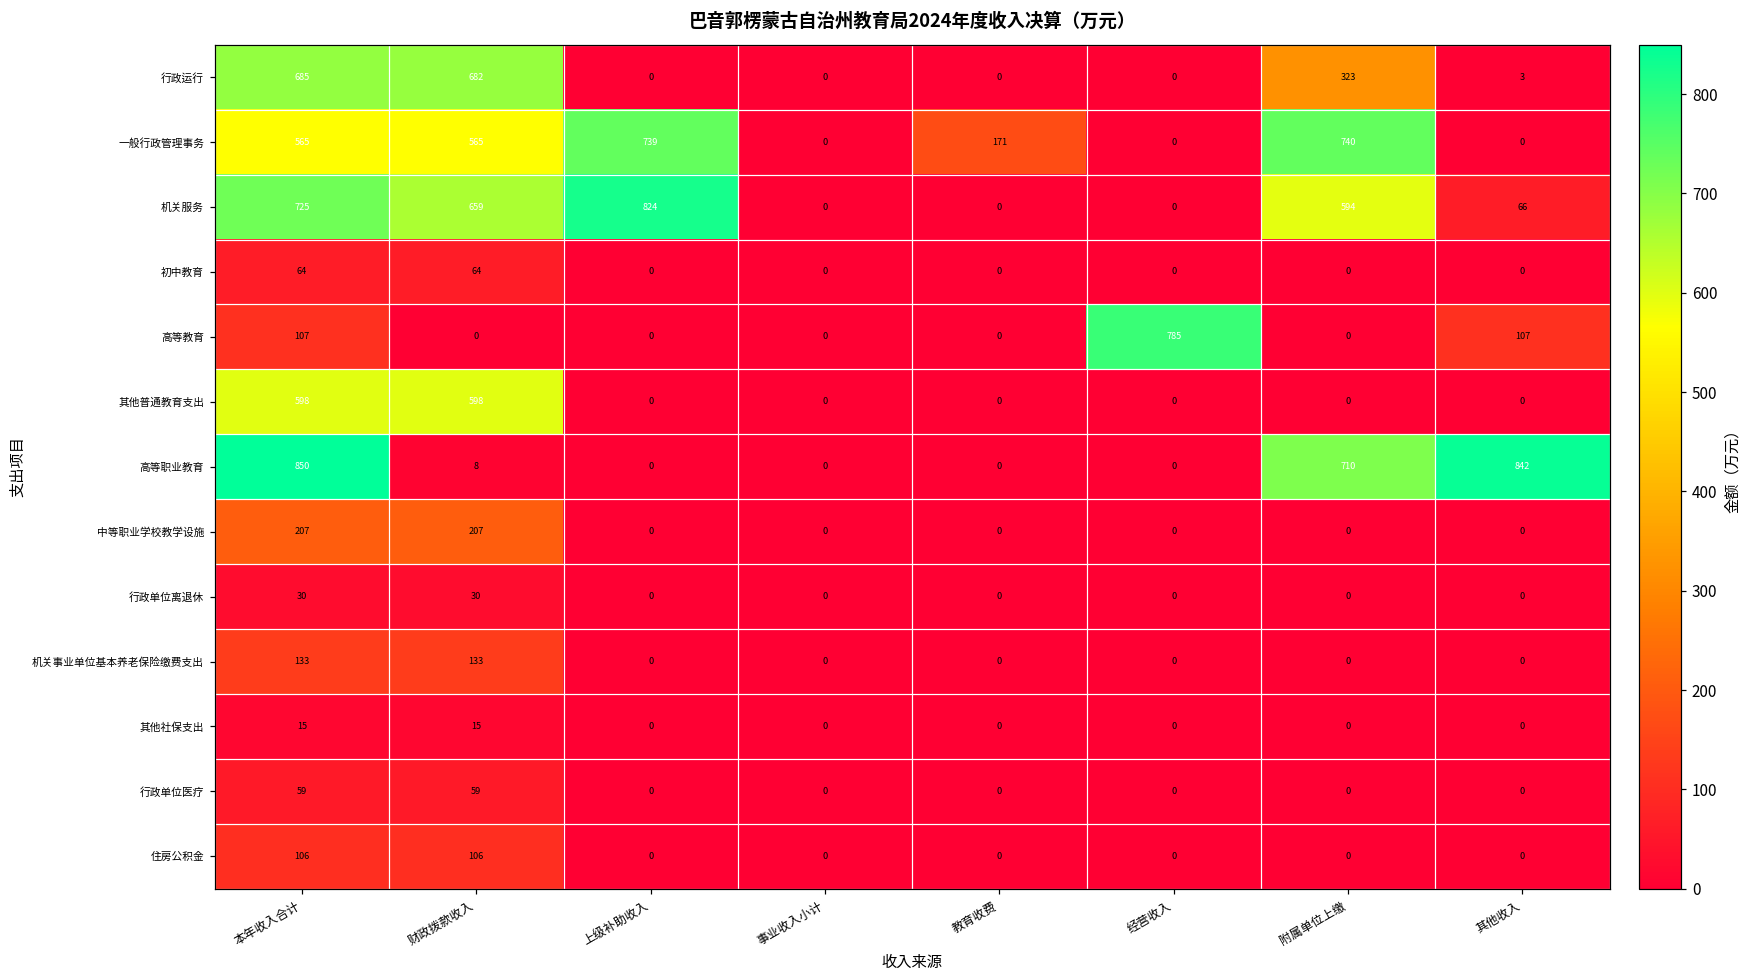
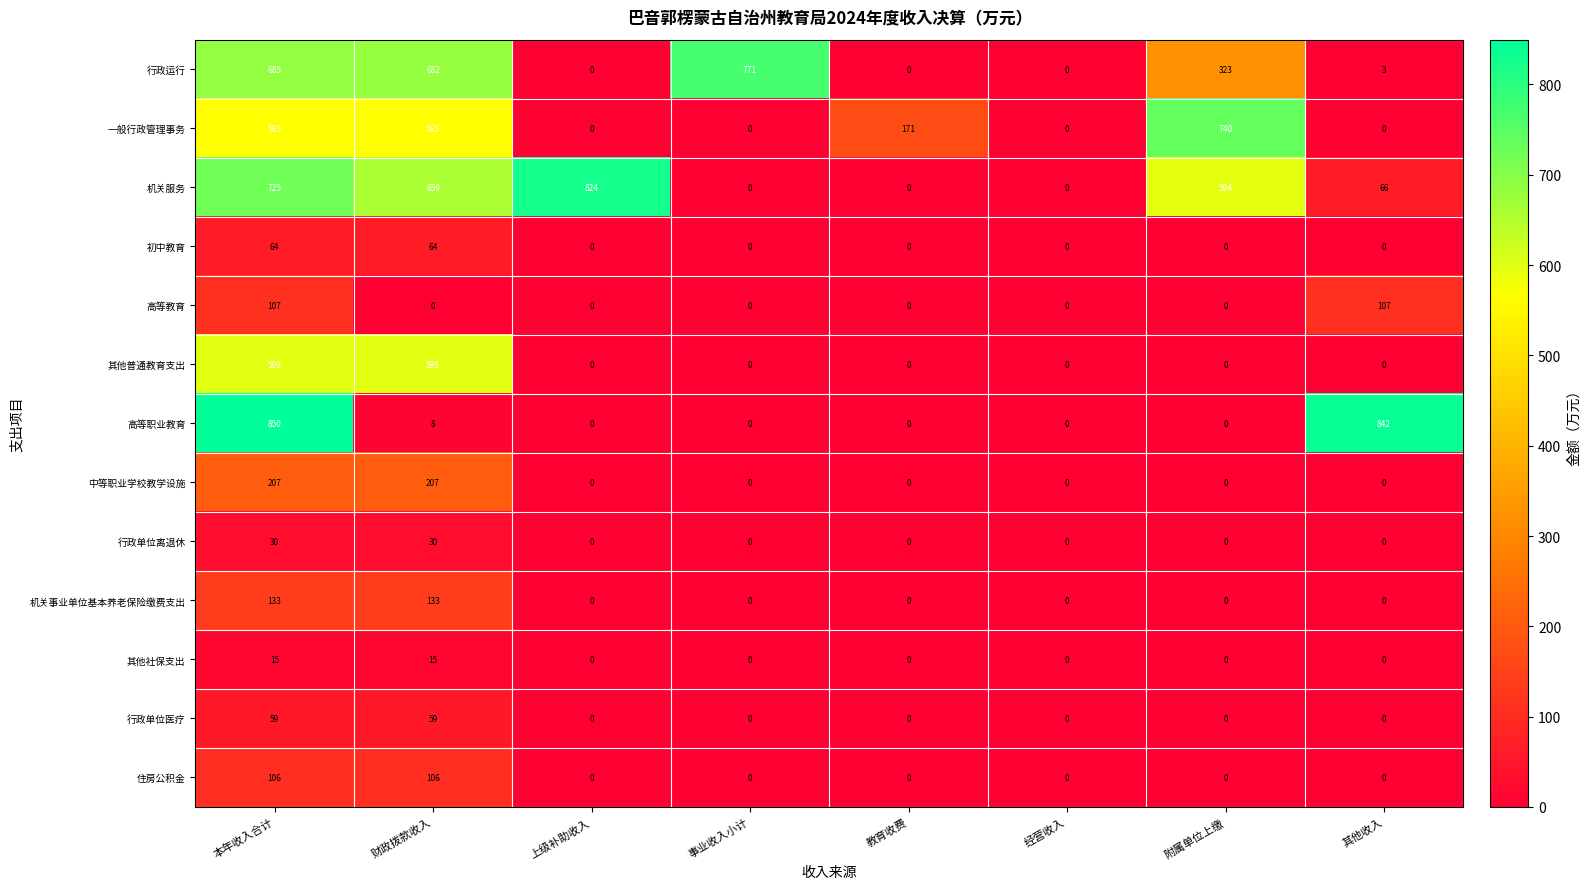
  {
    "行政运行": {
      "本年收入合计": 685,
      "财政拨款收入": 682,
      "上级补助收入": 0,
-     "事业收入小计": 0,
+     "事业收入小计": 771,
      "教育收费": 0,
      "经营收入": 0,
      "附属单位上缴": 323,
      "其他收入": 3
    },
    "一般行政管理事务": {
      "本年收入合计": 565,
      "财政拨款收入": 565,
-     "上级补助收入": 739,
+     "上级补助收入": 0,
      "事业收入小计": 0,
      "教育收费": 171,
      "经营收入": 0,
      "附属单位上缴": 740,
      "其他收入": 0
    },
    "机关服务": {
      "本年收入合计": 725,
      "财政拨款收入": 659,
      "上级补助收入": 824,
      "事业收入小计": 0,
      "教育收费": 0,
      "经营收入": 0,
      "附属单位上缴": 594,
      "其他收入": 66
    },
    "初中教育": {
      "本年收入合计": 64,
      "财政拨款收入": 64,
      "上级补助收入": 0,
      "事业收入小计": 0,
      "教育收费": 0,
      "经营收入": 0,
      "附属单位上缴": 0,
      "其他收入": 0
    },
    "高等教育": {
      "本年收入合计": 107,
      "财政拨款收入": 0,
      "上级补助收入": 0,
      "事业收入小计": 0,
      "教育收费": 0,
-     "经营收入": 785,
+     "经营收入": 0,
      "附属单位上缴": 0,
      "其他收入": 107
    },
    "其他普通教育支出": {
      "本年收入合计": 598,
      "财政拨款收入": 598,
      "上级补助收入": 0,
      "事业收入小计": 0,
      "教育收费": 0,
      "经营收入": 0,
      "附属单位上缴": 0,
      "其他收入": 0
    },
    "高等职业教育": {
      "本年收入合计": 850,
      "财政拨款收入": 8,
      "上级补助收入": 0,
      "事业收入小计": 0,
      "教育收费": 0,
      "经营收入": 0,
-     "附属单位上缴": 710,
+     "附属单位上缴": 0,
      "其他收入": 842
    },
    "中等职业学校教学设施": {
      "本年收入合计": 207,
      "财政拨款收入": 207,
      "上级补助收入": 0,
      "事业收入小计": 0,
      "教育收费": 0,
      "经营收入": 0,
      "附属单位上缴": 0,
      "其他收入": 0
    },
    "行政单位离退休": {
      "本年收入合计": 30,
      "财政拨款收入": 30,
      "上级补助收入": 0,
      "事业收入小计": 0,
      "教育收费": 0,
      "经营收入": 0,
      "附属单位上缴": 0,
      "其他收入": 0
    },
    "机关事业单位基本养老保险缴费支出": {
      "本年收入合计": 133,
      "财政拨款收入": 133,
      "上级补助收入": 0,
      "事业收入小计": 0,
      "教育收费": 0,
      "经营收入": 0,
      "附属单位上缴": 0,
      "其他收入": 0
    },
    "其他社保支出": {
      "本年收入合计": 15,
      "财政拨款收入": 15,
      "上级补助收入": 0,
      "事业收入小计": 0,
      "教育收费": 0,
      "经营收入": 0,
      "附属单位上缴": 0,
      "其他收入": 0
    },
    "行政单位医疗": {
      "本年收入合计": 59,
      "财政拨款收入": 59,
      "上级补助收入": 0,
      "事业收入小计": 0,
      "教育收费": 0,
      "经营收入": 0,
      "附属单位上缴": 0,
      "其他收入": 0
    },
    "住房公积金": {
      "本年收入合计": 106,
      "财政拨款收入": 106,
      "上级补助收入": 0,
      "事业收入小计": 0,
      "教育收费": 0,
      "经营收入": 0,
      "附属单位上缴": 0,
      "其他收入": 0
    }
  }
